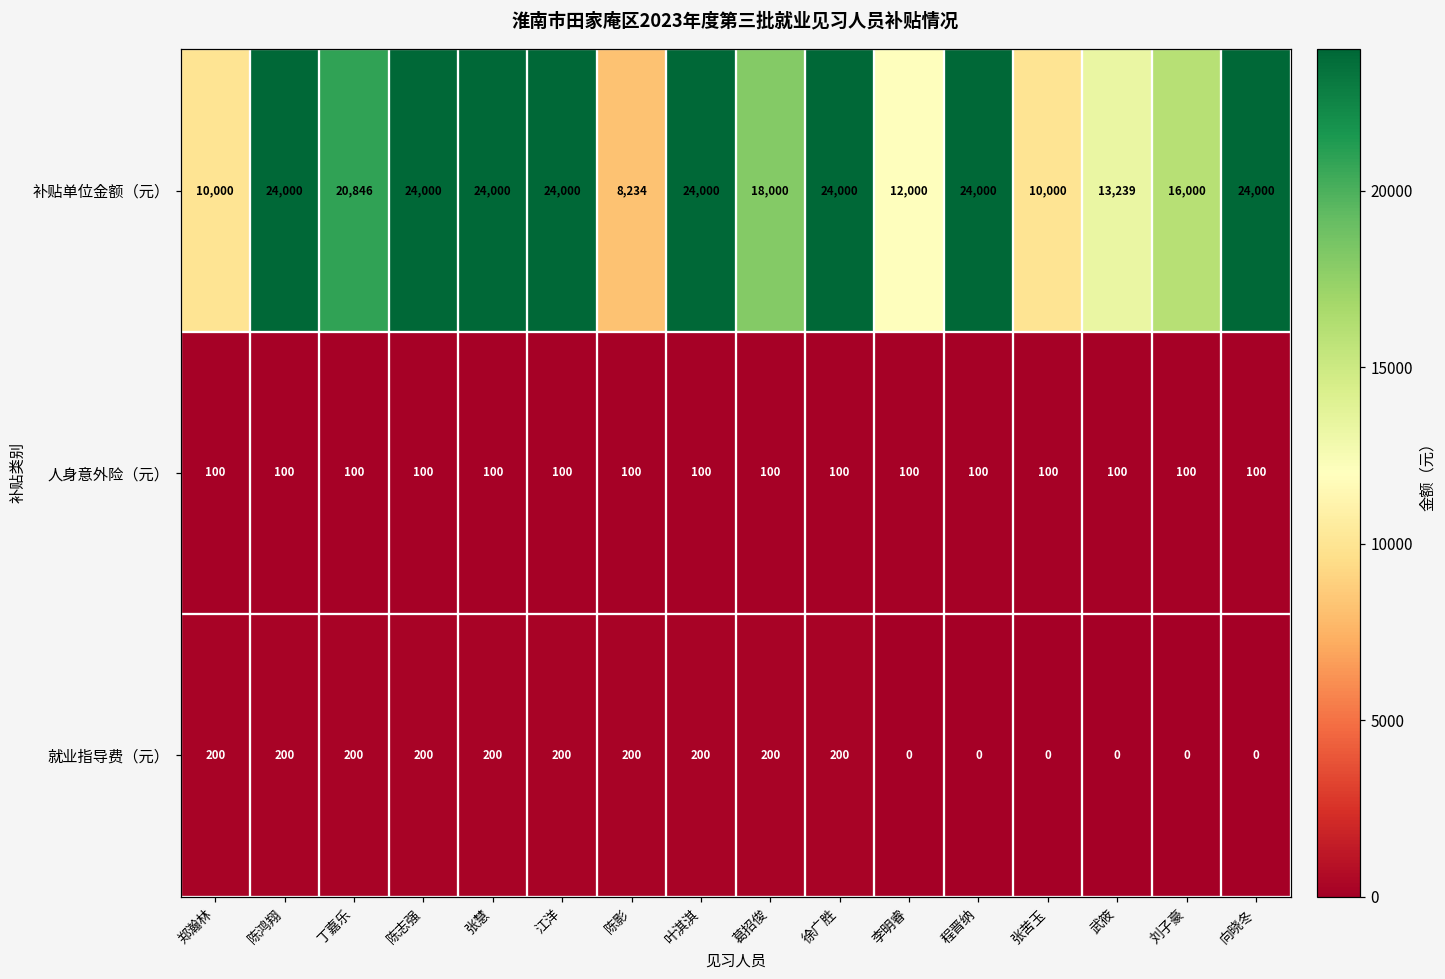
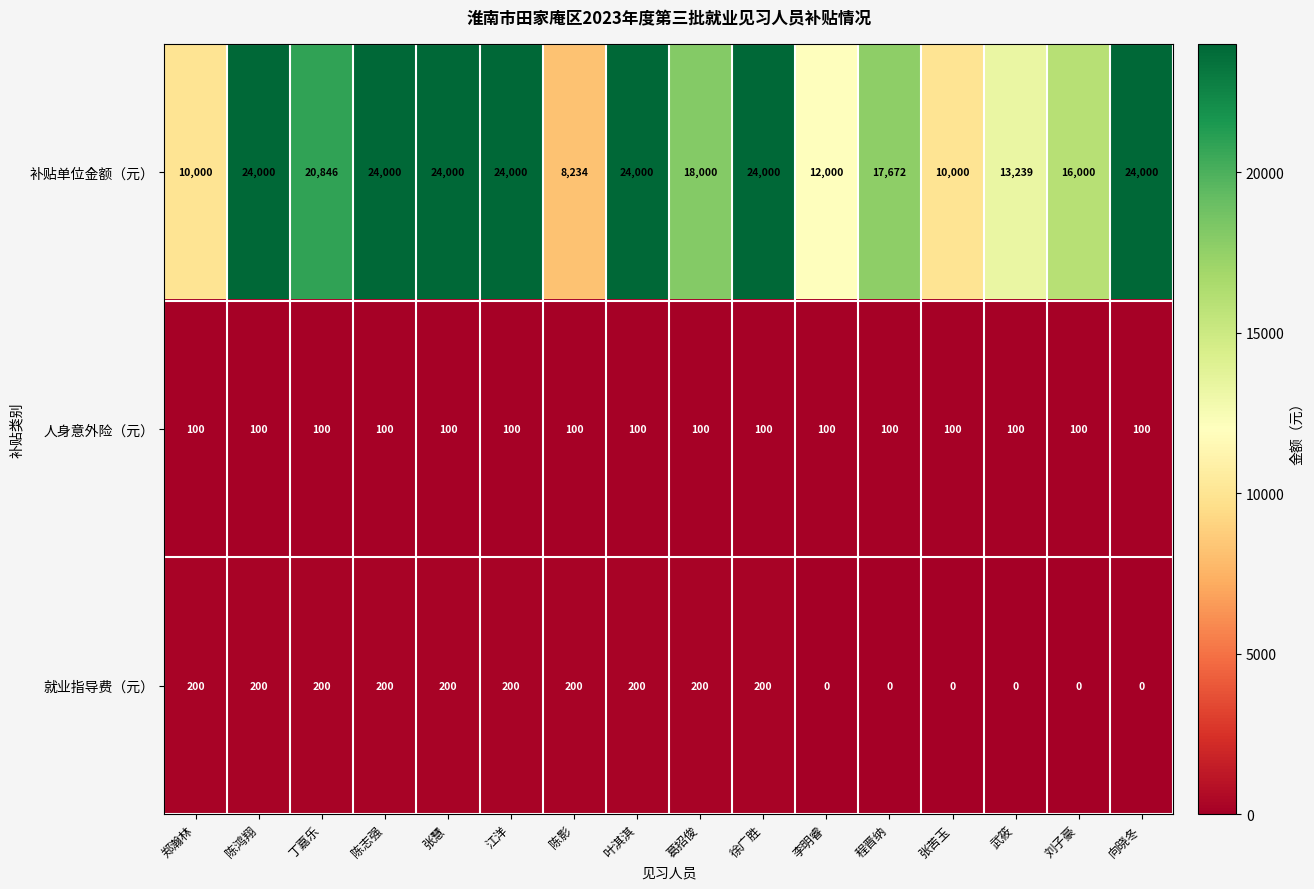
  {
    "补贴单位金额（元）": {
      "郑瀚林": "10,000",
      "陈鸿翔": "24,000",
      "丁嘉乐": "20,846",
      "陈志强": "24,000",
      "张慧": "24,000",
      "江洋": "24,000",
      "陈影": "8,234",
      "叶淇淇": "24,000",
      "葛招俊": "18,000",
      "徐广胜": "24,000",
      "李明睿": "12,000",
-     "程晋纳": "24,000",
+     "程晋纳": "17,672",
      "张苦玉": "10,000",
      "武筱": "13,239",
      "刘子豪": "16,000",
      "向晓冬": "24,000"
    },
    "人身意外险（元）": {
      "郑瀚林": "100",
      "陈鸿翔": "100",
      "丁嘉乐": "100",
      "陈志强": "100",
      "张慧": "100",
      "江洋": "100",
      "陈影": "100",
      "叶淇淇": "100",
      "葛招俊": "100",
      "徐广胜": "100",
      "李明睿": "100",
      "程晋纳": "100",
      "张苦玉": "100",
      "武筱": "100",
      "刘子豪": "100",
      "向晓冬": "100"
    },
    "就业指导费（元）": {
      "郑瀚林": "200",
      "陈鸿翔": "200",
      "丁嘉乐": "200",
      "陈志强": "200",
      "张慧": "200",
      "江洋": "200",
      "陈影": "200",
      "叶淇淇": "200",
      "葛招俊": "200",
      "徐广胜": "200",
      "李明睿": "0",
      "程晋纳": "0",
      "张苦玉": "0",
      "武筱": "0",
      "刘子豪": "0",
      "向晓冬": "0"
    }
  }
